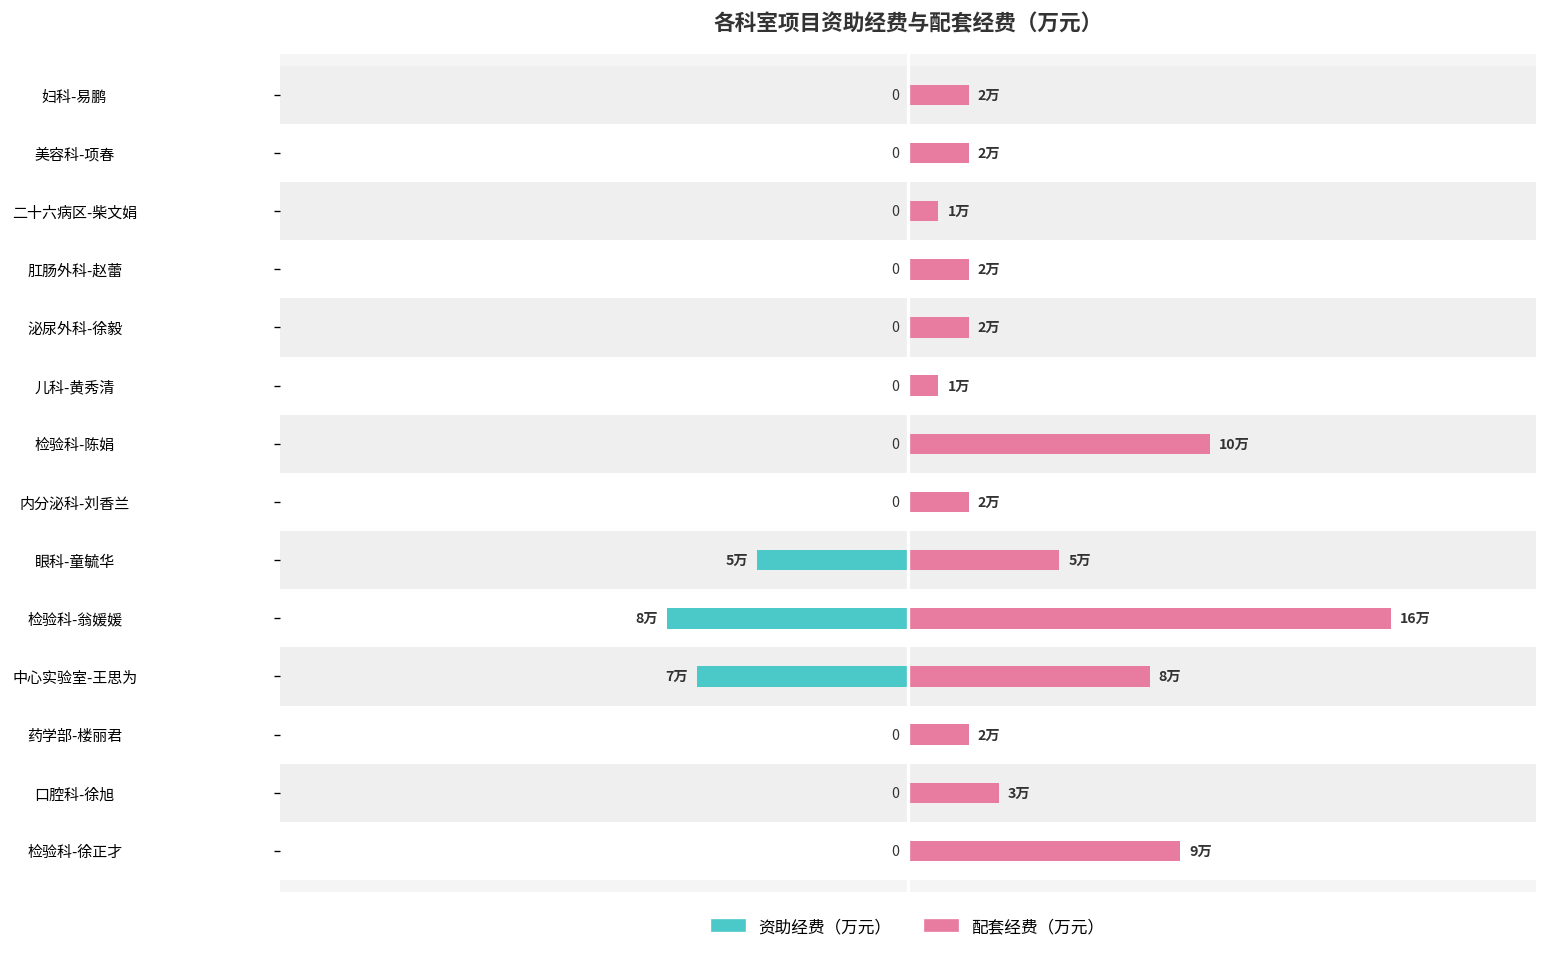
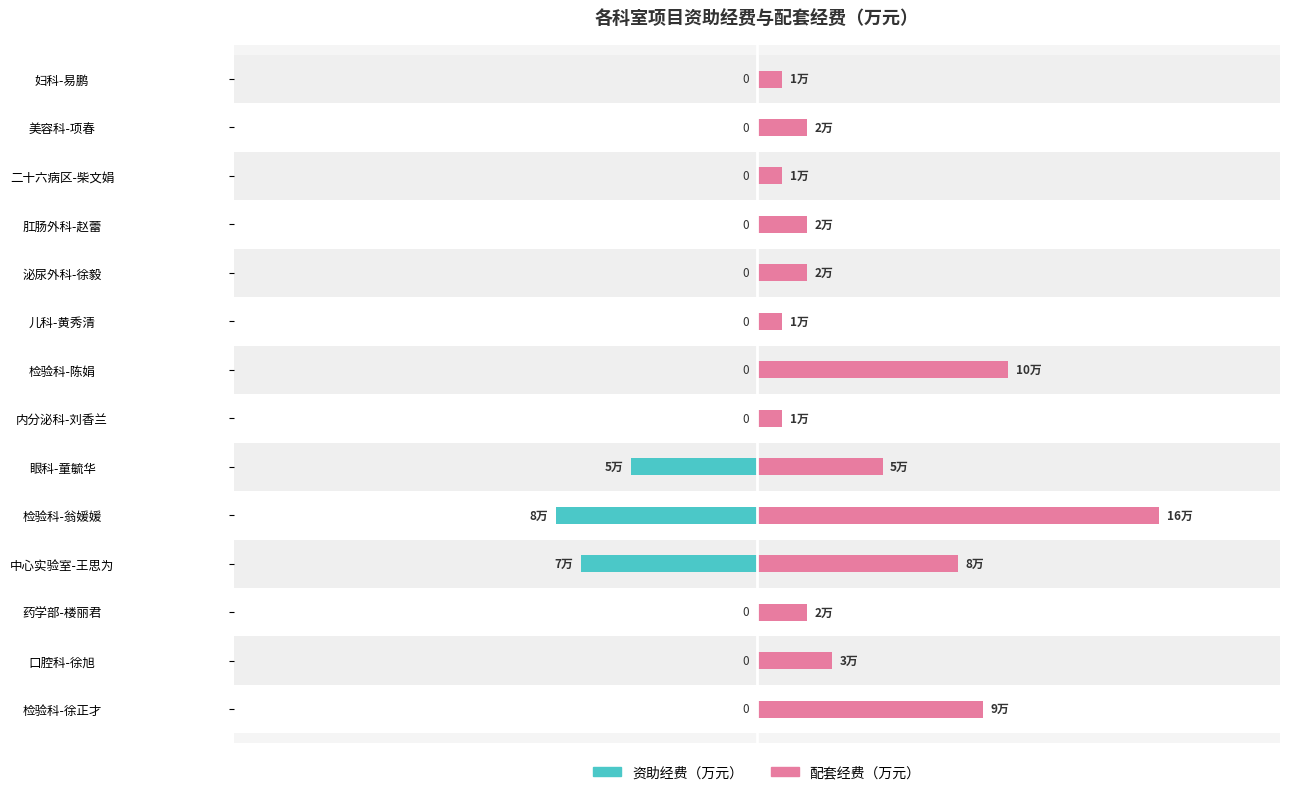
  {
    "资助经费（万元）": {
      "妇科-易鹏": "0",
      "美容科-项春": "0",
      "二十六病区-柴文娟": "0",
      "肛肠外科-赵蕾": "0",
      "泌尿外科-徐毅": "0",
      "儿科-黄秀清": "0",
      "检验科-陈娟": "0",
      "内分泌科-刘香兰": "0",
      "药学部-楼丽君": "0",
      "口腔科-徐旭": "0",
      "检验科-徐正才": "0"
    },
    "配套经费（万元）": {
-     "妇科-易鹏": "2万",
+     "妇科-易鹏": "1万",
      "美容科-项春": "2万",
      "二十六病区-柴文娟": "1万",
      "肛肠外科-赵蕾": "2万",
      "泌尿外科-徐毅": "2万",
      "儿科-黄秀清": "1万",
      "检验科-陈娟": "10万",
-     "内分泌科-刘香兰": "2万",
+     "内分泌科-刘香兰": "1万",
      "眼科-童毓华": "5万",
      "检验科-翁媛媛": "16万",
      "中心实验室-王思为": "8万",
      "药学部-楼丽君": "2万",
      "口腔科-徐旭": "3万",
      "检验科-徐正才": "9万"
    }
  }
